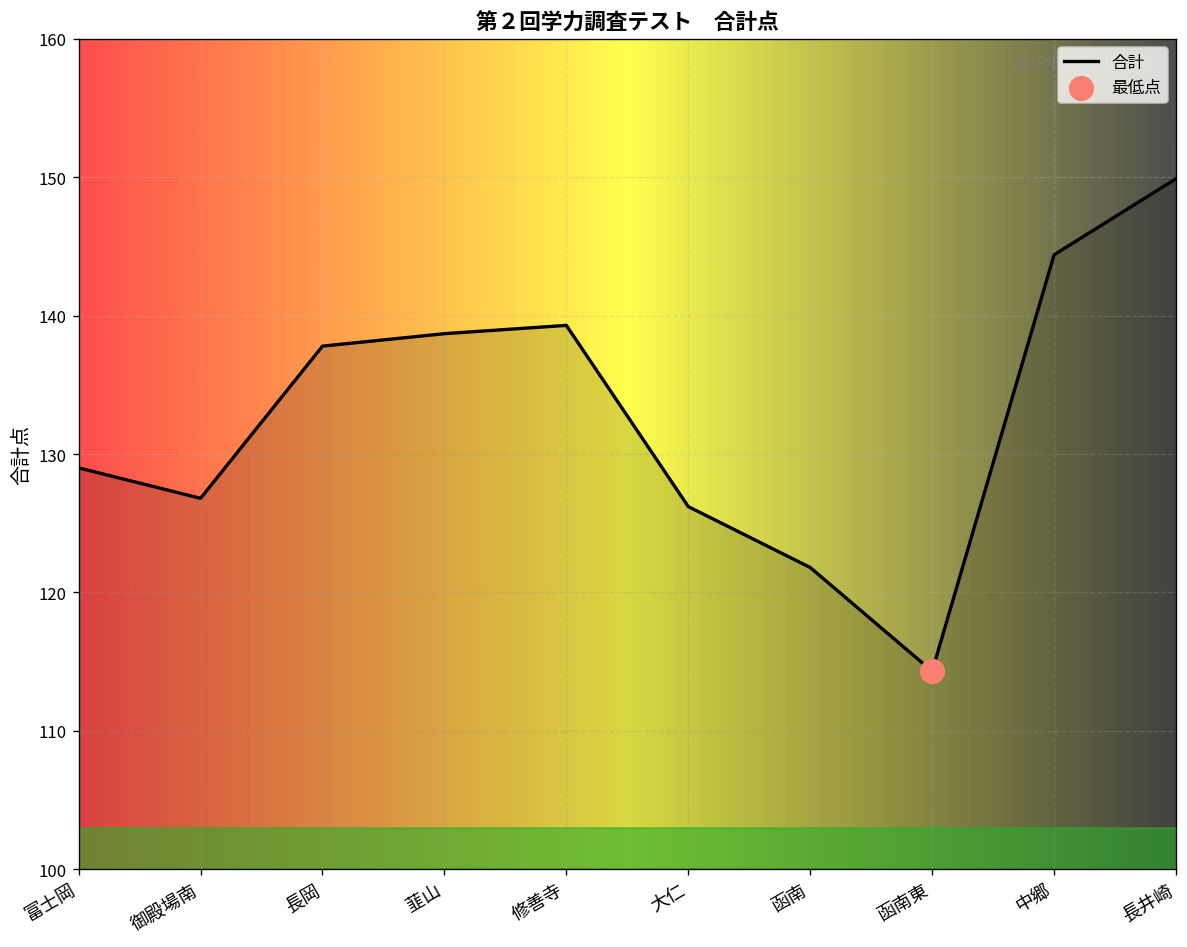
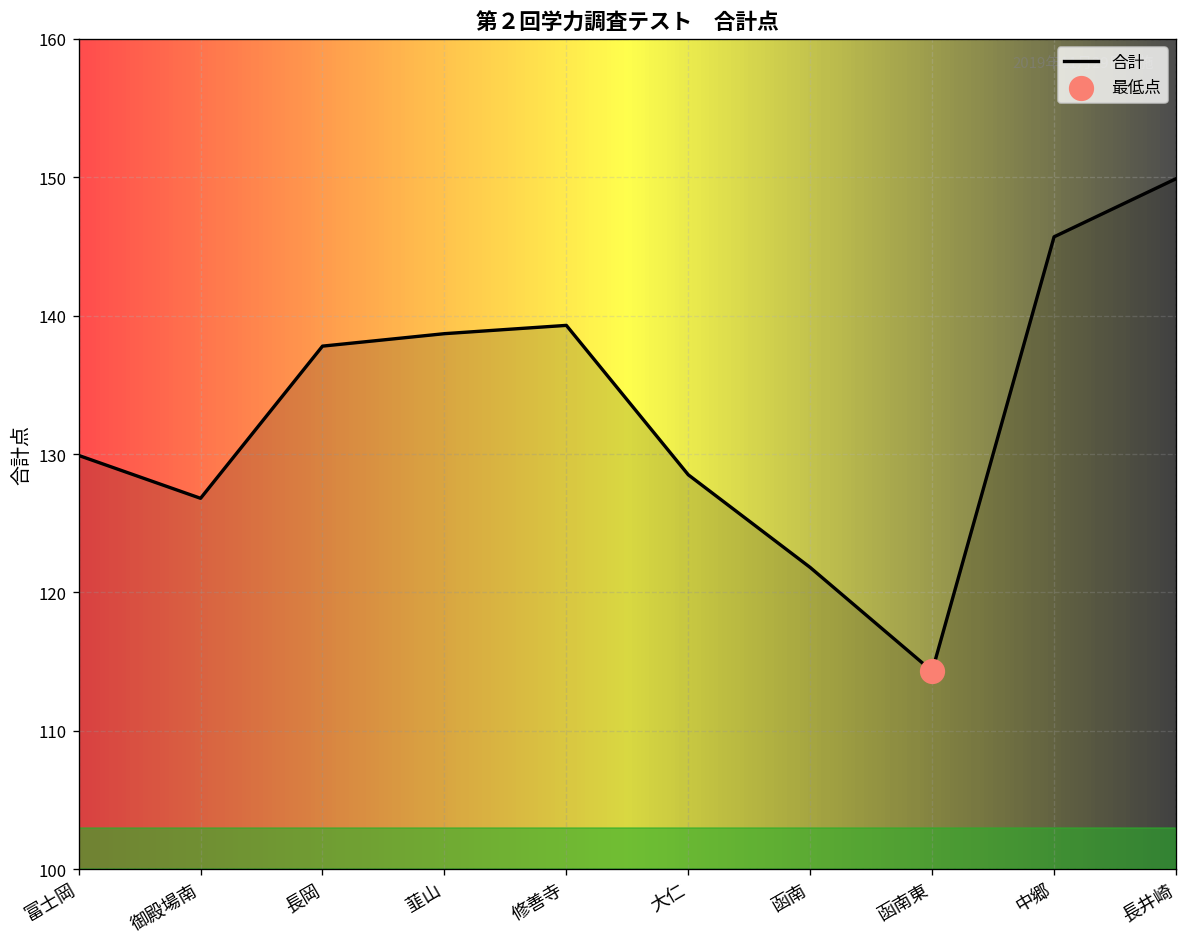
  {
    "合計": {
-     "富士岡": 129.0,
+     "富士岡": 129.9,
      "御殿場南": 126.8,
      "長岡": 137.8,
      "韮山": 138.7,
      "修善寺": 139.3,
-     "大仁": 126.2,
+     "大仁": 128.5,
      "函南": 121.8,
-     "中郷": 144.4,
+     "中郷": 145.7,
      "長井崎": 149.9
    }
  }
